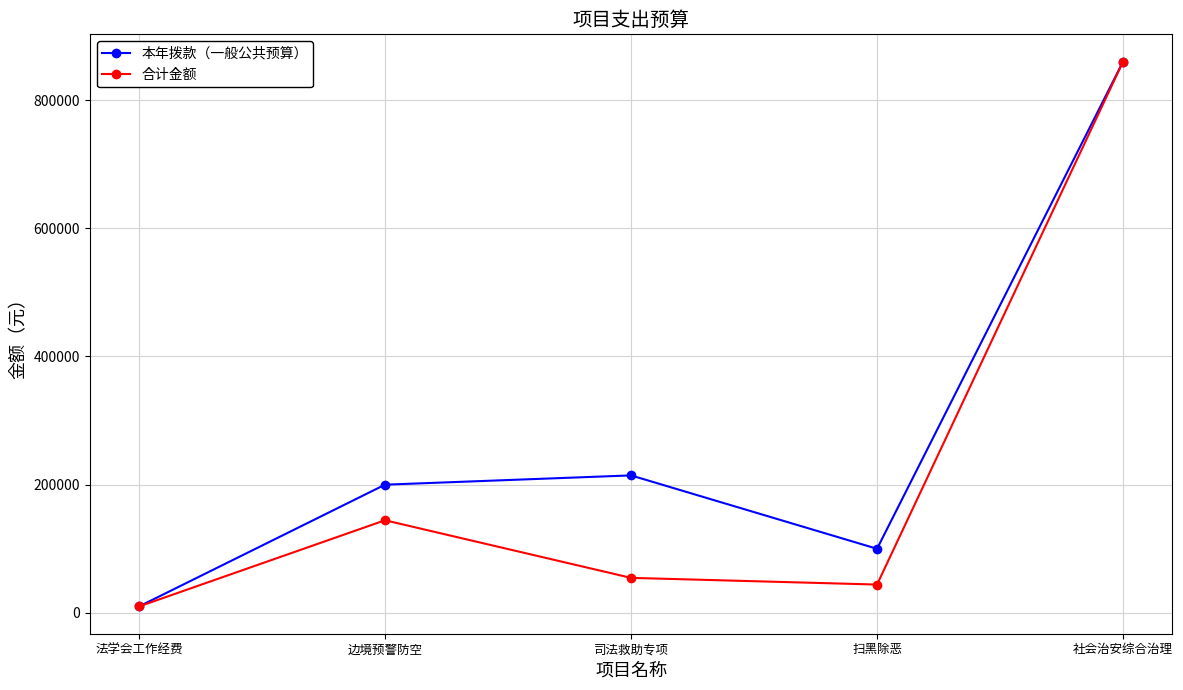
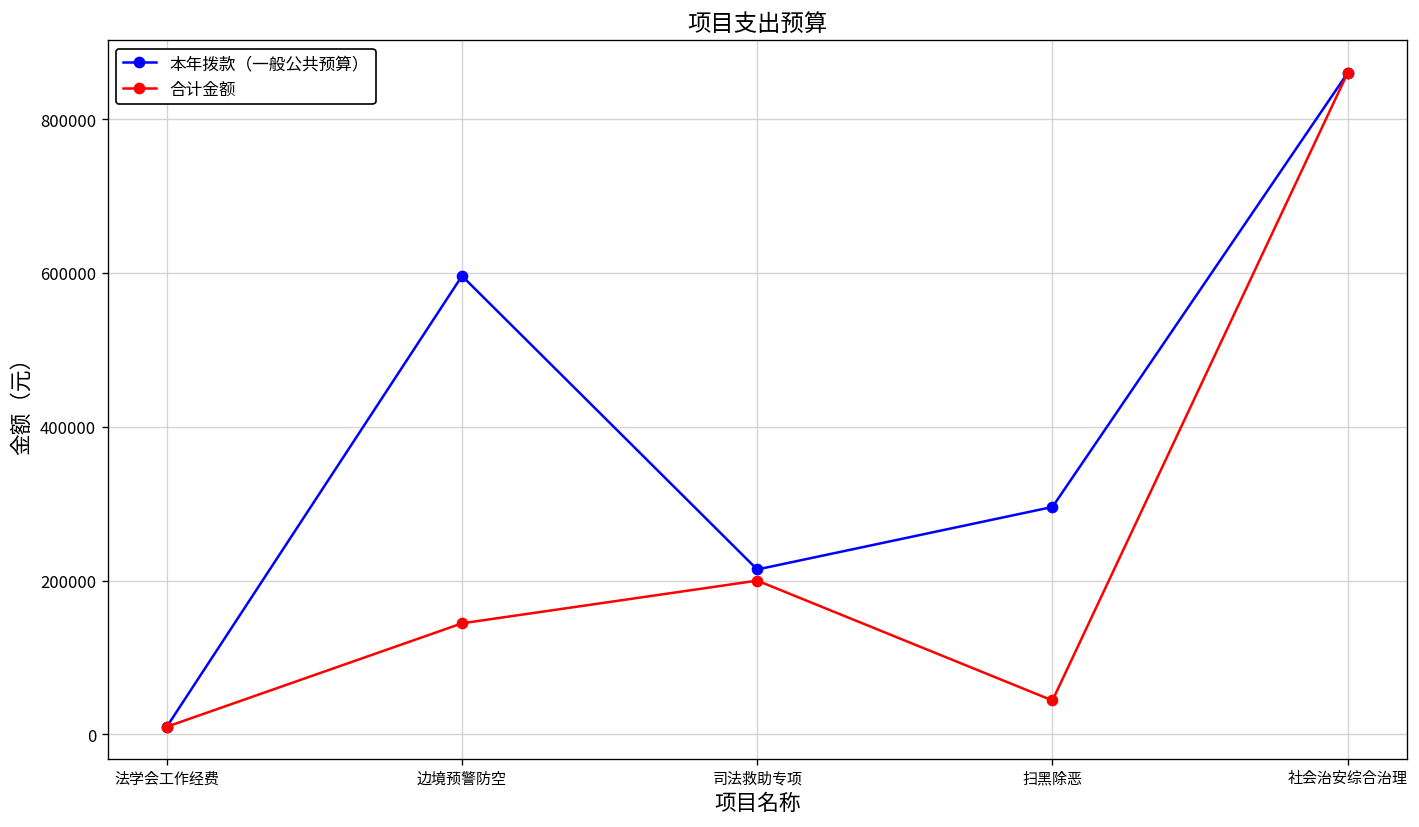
  {
    "本年拨款（一般公共预算）": {
-     "边境预警防空": 200000,
+     "边境预警防空": 600000,
      "司法救助专项": 210000,
-     "扫黑除恶": 100000
+     "扫黑除恶": 300000
    },
    "合计金额": {
      "边境预警防空": 140000,
-     "司法救助专项": 50000,
+     "司法救助专项": 200000,
      "扫黑除恶": 40000
    }
  }
